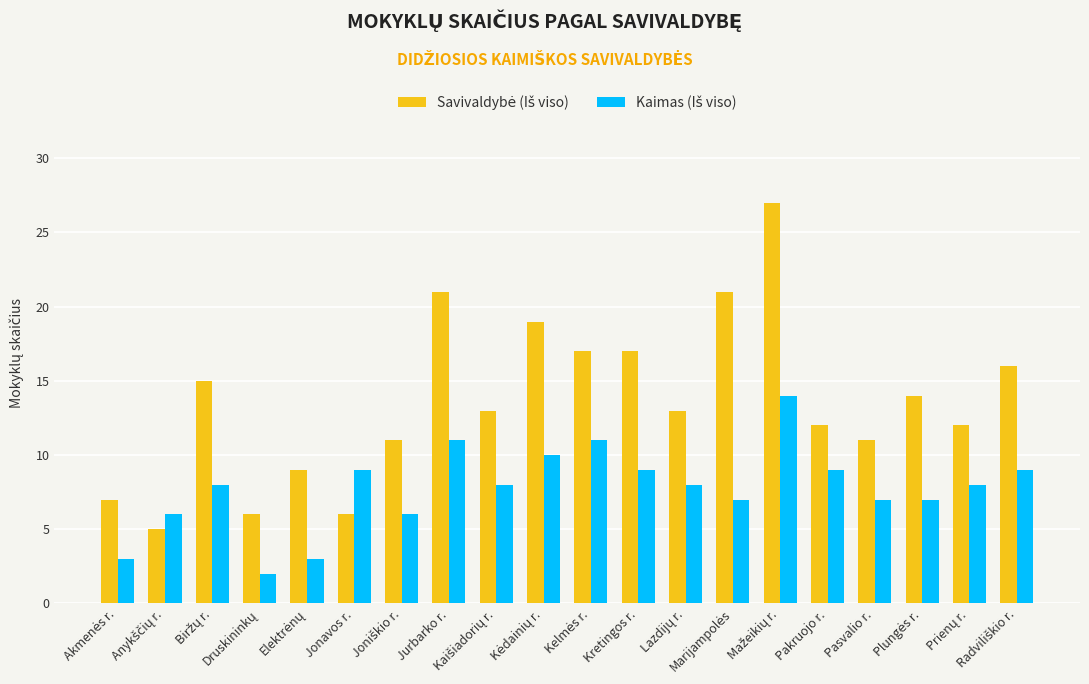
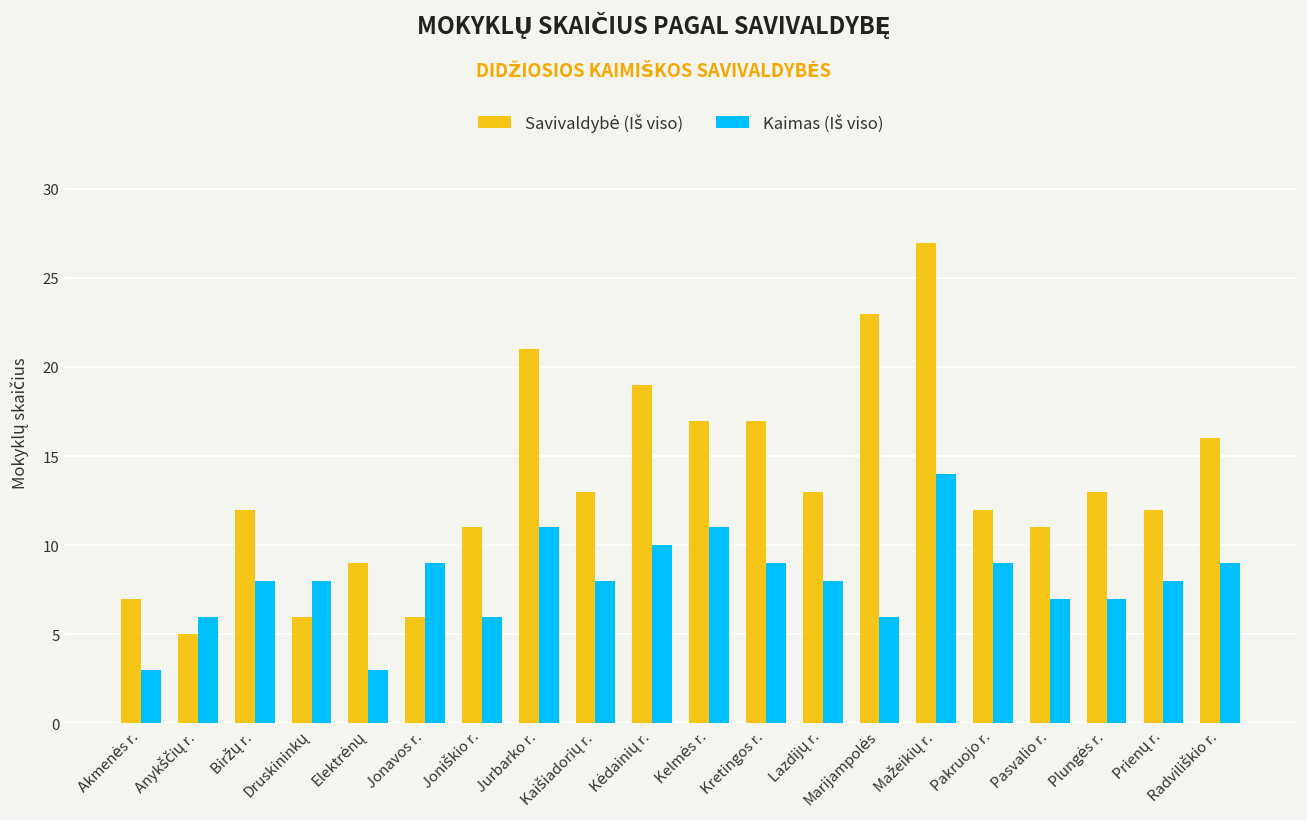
  {
    "Savivaldybė (Iš viso)": {
      "Akmenės r.": 7,
      "Anykščių r.": 5,
-     "Biržų r.": 15,
+     "Biržų r.": 12,
      "Druskininkų": 6,
      "Elektrėnų": 9,
      "Jonavos r.": 6,
      "Joniškio r.": 11,
      "Jurbarko r.": 21,
      "Kaišiadorių r.": 13,
      "Kėdainių r.": 19,
      "Kelmės r.": 17,
      "Kretingos r.": 17,
      "Lazdijų r.": 13,
-     "Marijampolės": 21,
+     "Marijampolės": 23,
      "Mažeikių r.": 27,
      "Pakruojo r.": 12,
      "Pasvalio r.": 11,
-     "Plungės r.": 14,
+     "Plungės r.": 13,
      "Prienų r.": 12,
      "Radviliškio r.": 16
    },
    "Kaimas (Iš viso)": {
      "Akmenės r.": 3,
      "Anykščių r.": 6,
      "Biržų r.": 8,
-     "Druskininkų": 2,
+     "Druskininkų": 8,
      "Elektrėnų": 3,
      "Jonavos r.": 9,
      "Joniškio r.": 6,
      "Jurbarko r.": 11,
      "Kaišiadorių r.": 8,
      "Kėdainių r.": 10,
      "Kelmės r.": 11,
      "Kretingos r.": 9,
      "Lazdijų r.": 8,
-     "Marijampolės": 7,
+     "Marijampolės": 6,
      "Mažeikių r.": 14,
      "Pakruojo r.": 9,
      "Pasvalio r.": 7,
      "Plungės r.": 7,
      "Prienų r.": 8,
      "Radviliškio r.": 9
    }
  }
